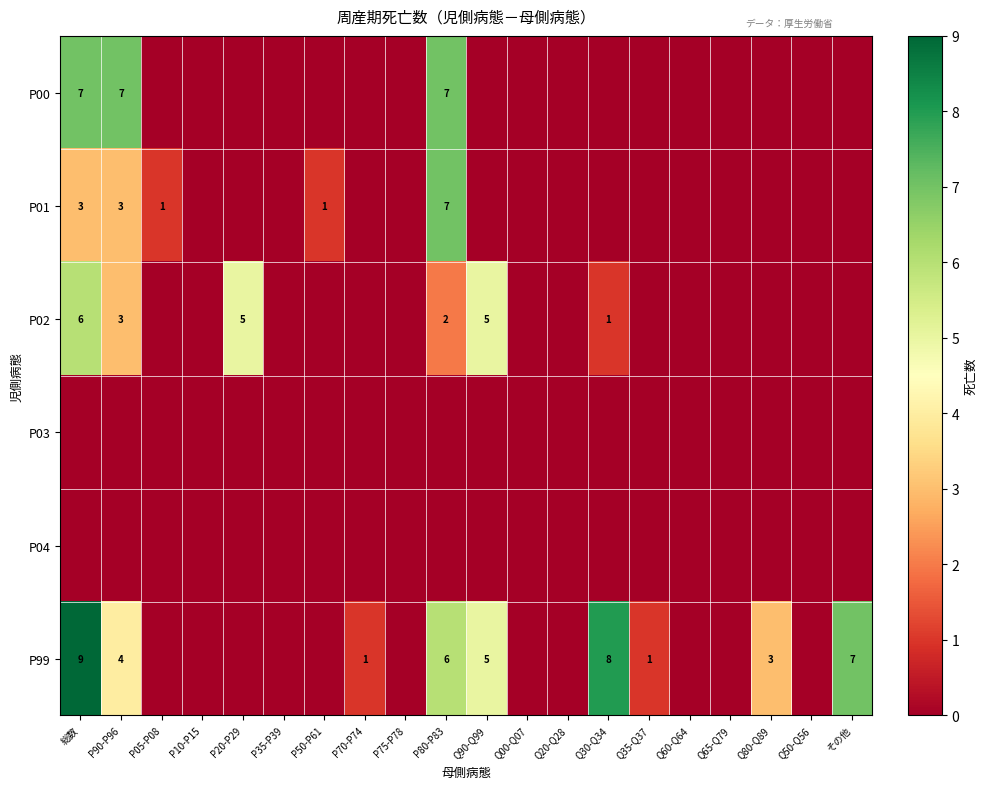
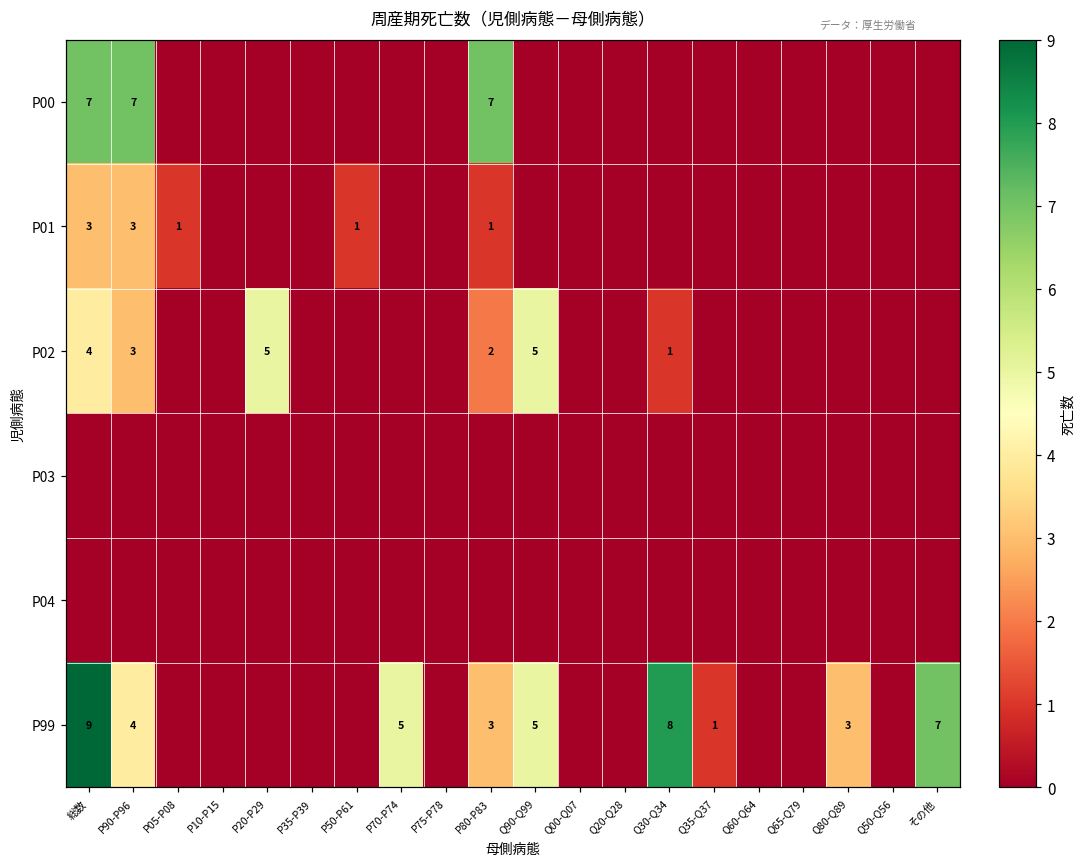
  {
    "P00": {
      "総数": 7,
      "P90-P96": 7,
      "P80-P83": 7
    },
    "P01": {
      "総数": 3,
      "P90-P96": 3,
      "P05-P08": 1,
      "P50-P61": 1,
-     "P80-P83": 7
+     "P80-P83": 1
    },
    "P02": {
-     "総数": 6,
+     "総数": 4,
      "P90-P96": 3,
      "P20-P29": 5,
      "P80-P83": 2,
      "Q90-Q99": 5,
      "Q30-Q34": 1
    },
    "P99": {
      "総数": 9,
      "P90-P96": 4,
-     "P70-P74": 1,
-     "P80-P83": 6,
+     "P70-P74": 5,
+     "P80-P83": 3,
      "Q90-Q99": 5,
      "Q30-Q34": 8,
      "Q35-Q37": 1,
      "Q80-Q89": 3,
      "その他": 7
    }
  }
